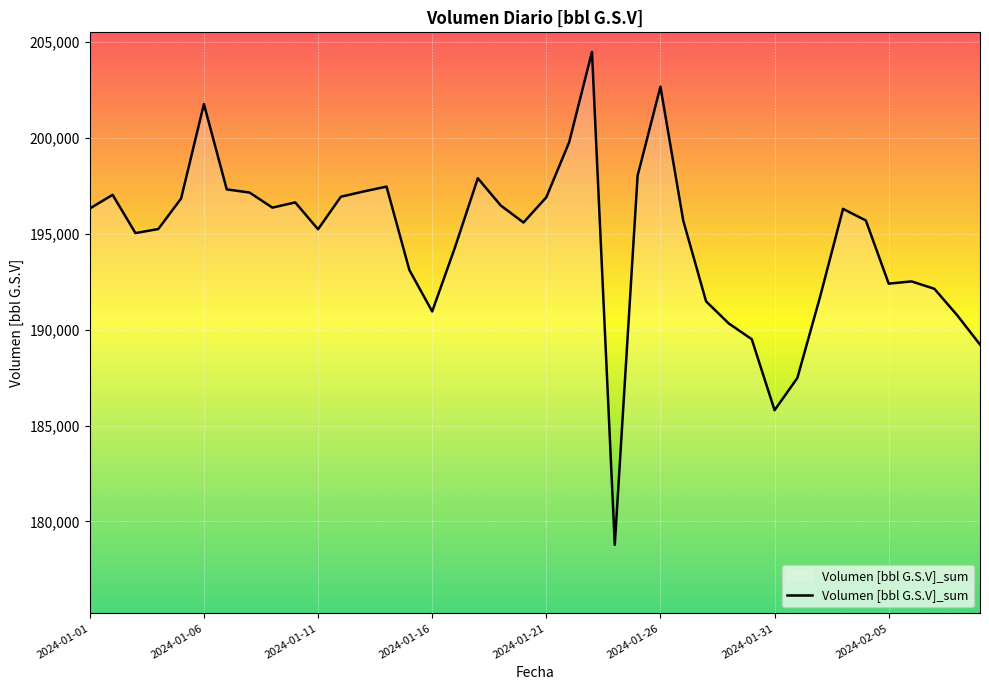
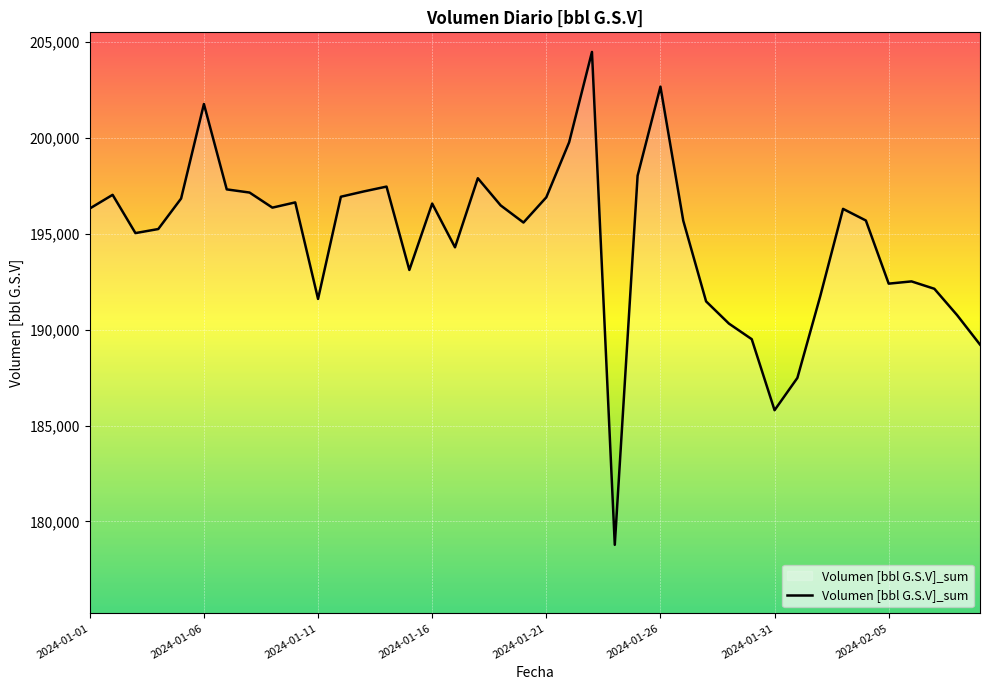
  {
    "2024-01-01": "196,300",
    "2024-01-06": "201,800",
-   "2024-01-11": "195,200",
-   "2024-01-16": "191,000",
+   "2024-01-11": "191,600",
+   "2024-01-16": "196,600",
    "2024-01-21": "196,900",
    "2024-01-26": "202,700",
    "2024-01-31": "185,800",
    "2024-02-05": "192,400"
  }
